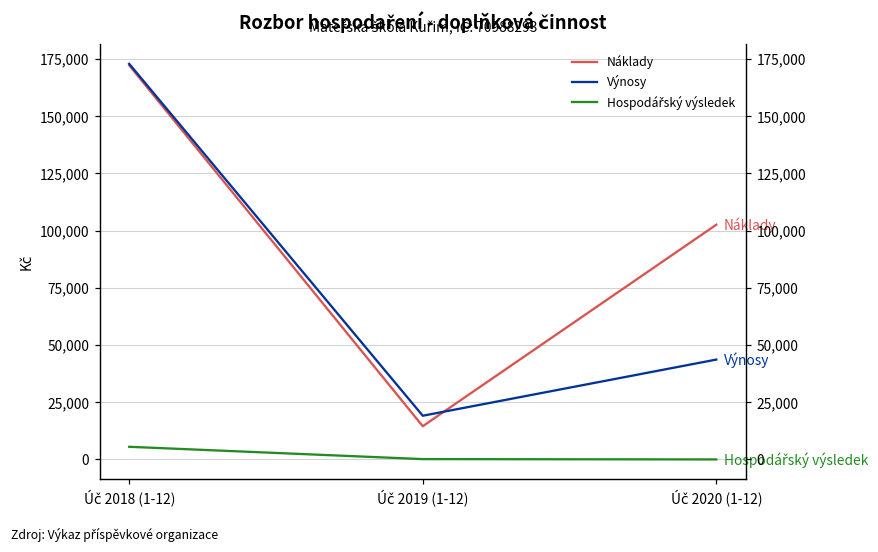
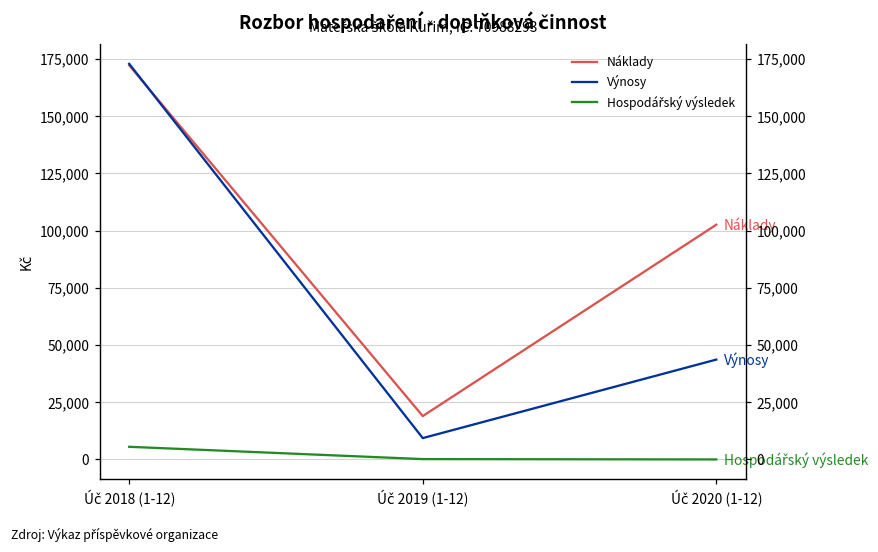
  {
    "Náklady": {
-     "Úč 2019 (1-12)": "15,000",
+     "Úč 2019 (1-12)": "19,000",
      "Úč 2020 (1-12)": "103,000"
    },
    "Výnosy": {
-     "Úč 2019 (1-12)": "19,000",
+     "Úč 2019 (1-12)": "9,000",
      "Úč 2020 (1-12)": "44,000"
    },
    "Hospodářský výsledek": {
      "Úč 2018 (1-12)": "6,000",
      "Úč 2019 (1-12)": "0",
      "Úč 2020 (1-12)": "0"
    }
  }
